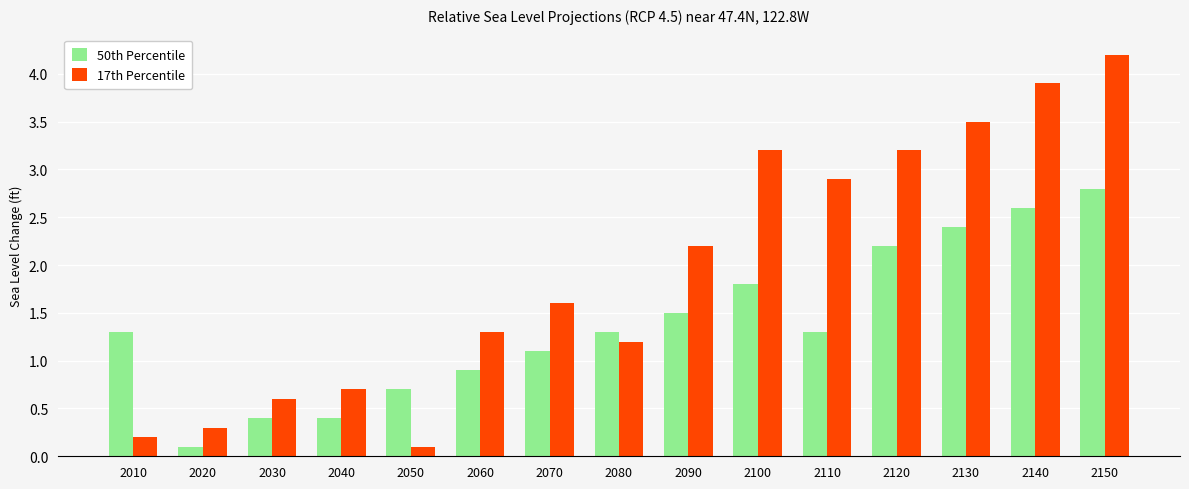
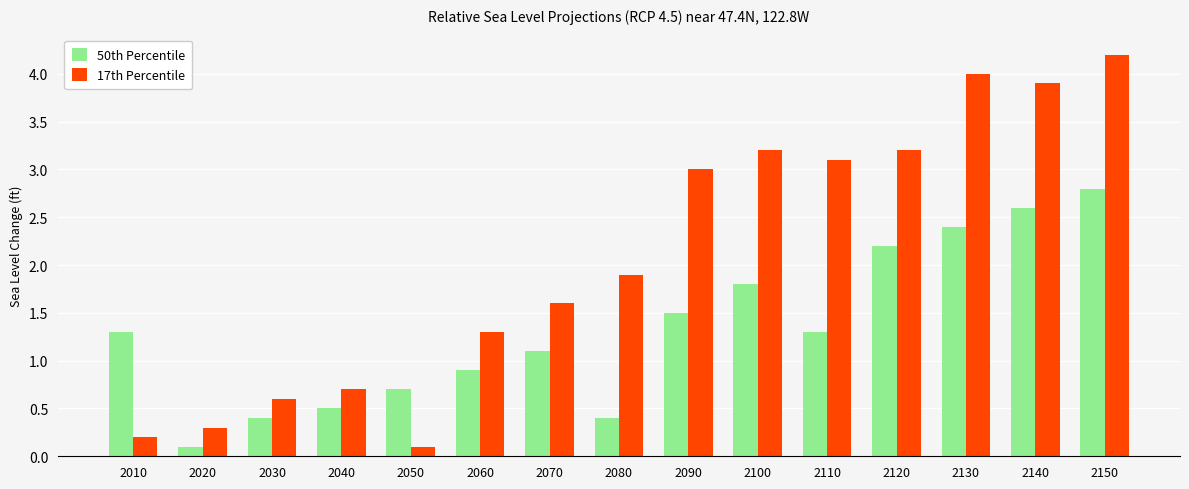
  {
    "50th Percentile": {
      "2010": 1.3,
      "2020": 0.1,
      "2030": 0.4,
-     "2040": 0.4,
+     "2040": 0.5,
      "2050": 0.7,
      "2060": 0.9,
      "2070": 1.1,
-     "2080": 1.3,
+     "2080": 0.4,
      "2090": 1.5,
      "2100": 1.8,
      "2110": 1.3,
      "2120": 2.2,
      "2130": 2.4,
      "2140": 2.6,
      "2150": 2.8
    },
    "17th Percentile": {
      "2010": 0.2,
      "2020": 0.3,
      "2030": 0.6,
      "2040": 0.7,
      "2050": 0.1,
      "2060": 1.3,
      "2070": 1.6,
-     "2080": 1.2,
-     "2090": 2.2,
+     "2080": 1.9,
+     "2090": 3.0,
      "2100": 3.2,
-     "2110": 2.9,
+     "2110": 3.1,
      "2120": 3.2,
-     "2130": 3.5,
+     "2130": 4.0,
      "2140": 3.9,
      "2150": 4.2
    }
  }
